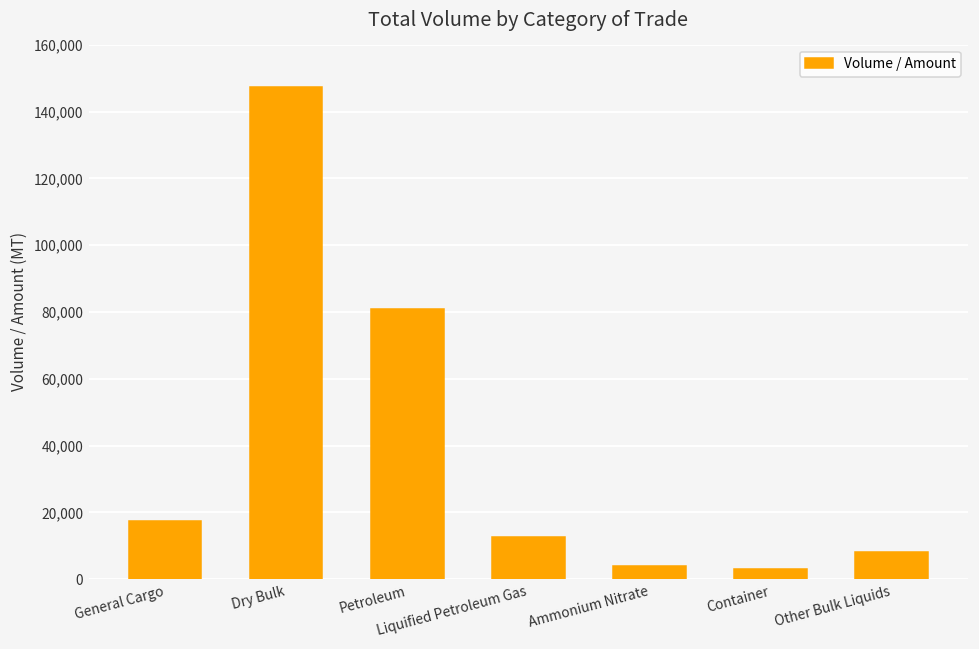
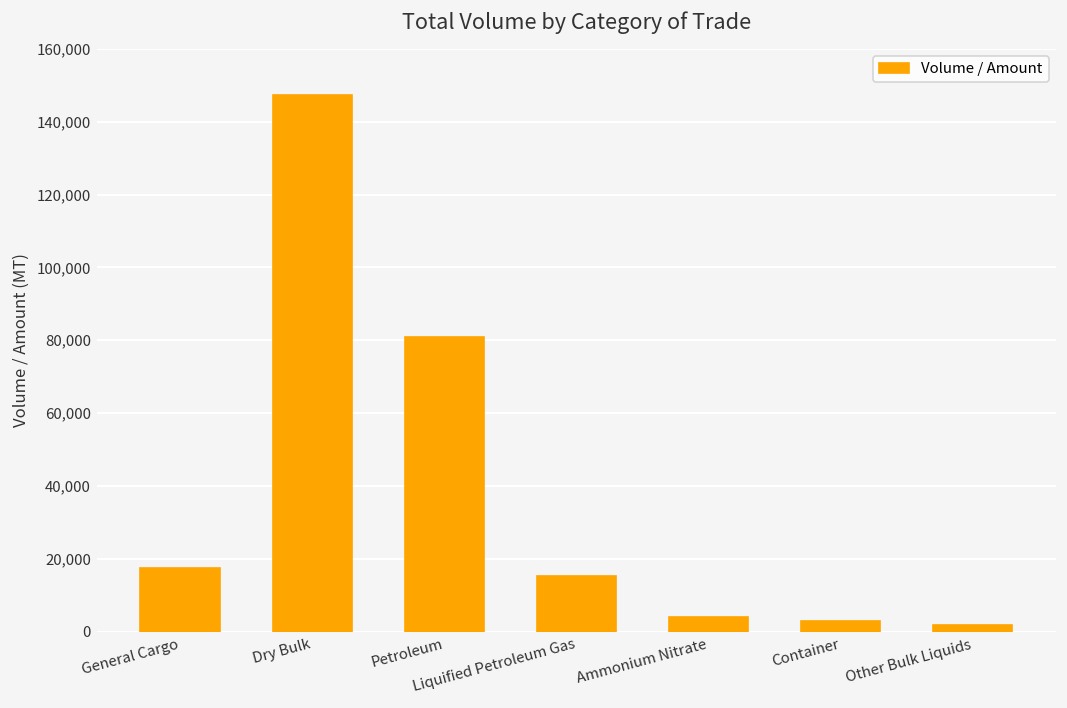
  {
    "General Cargo": "18,000",
    "Dry Bulk": "147,000",
    "Petroleum": "81,000",
-   "Liquified Petroleum Gas": "12,000",
+   "Liquified Petroleum Gas": "15,000",
    "Ammonium Nitrate": "4,000",
    "Container": "3,000",
-   "Other Bulk Liquids": "8,000"
+   "Other Bulk Liquids": "2,000"
  }
